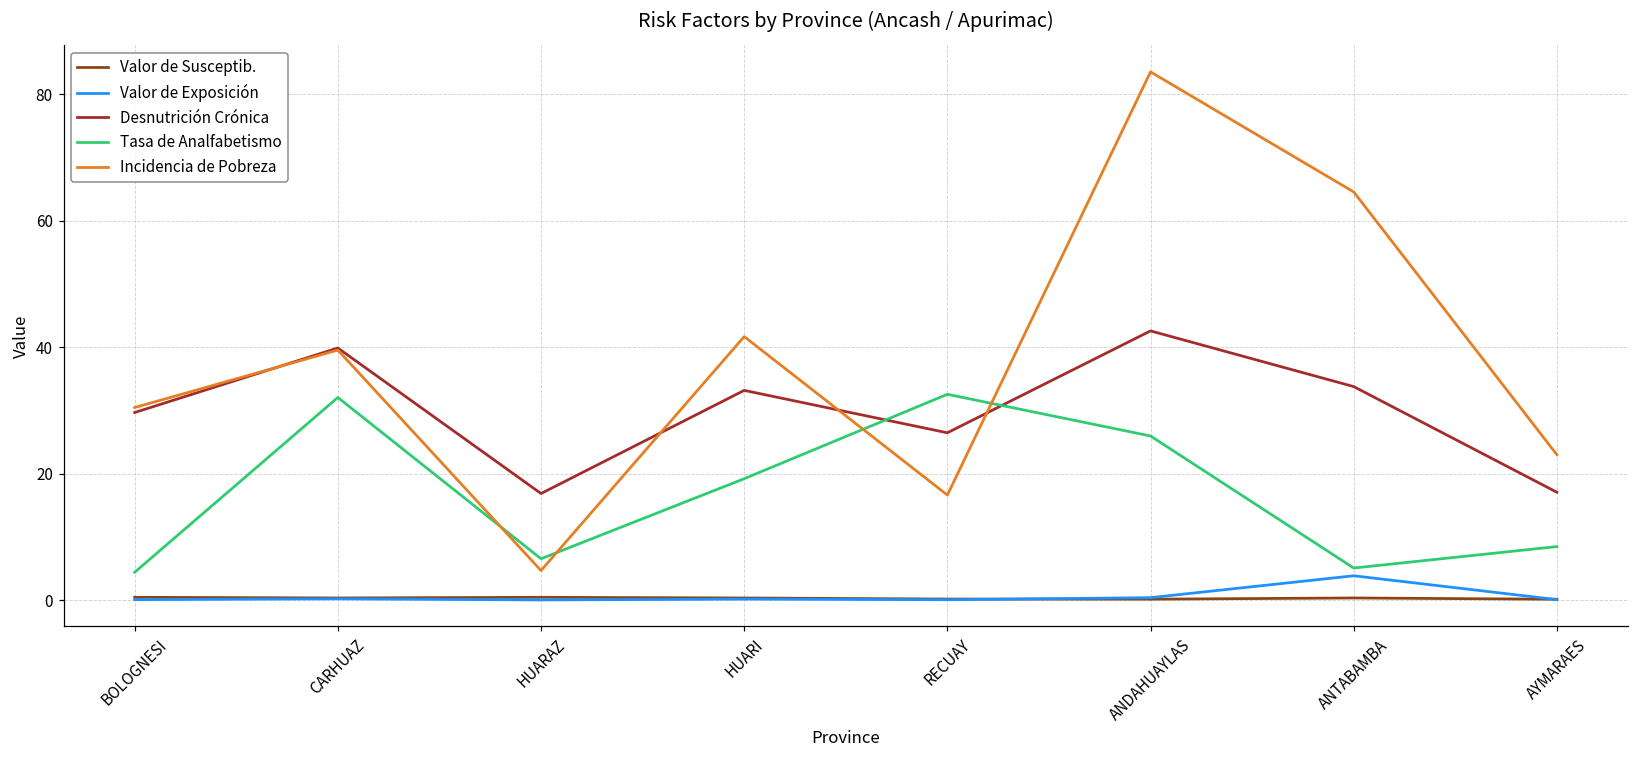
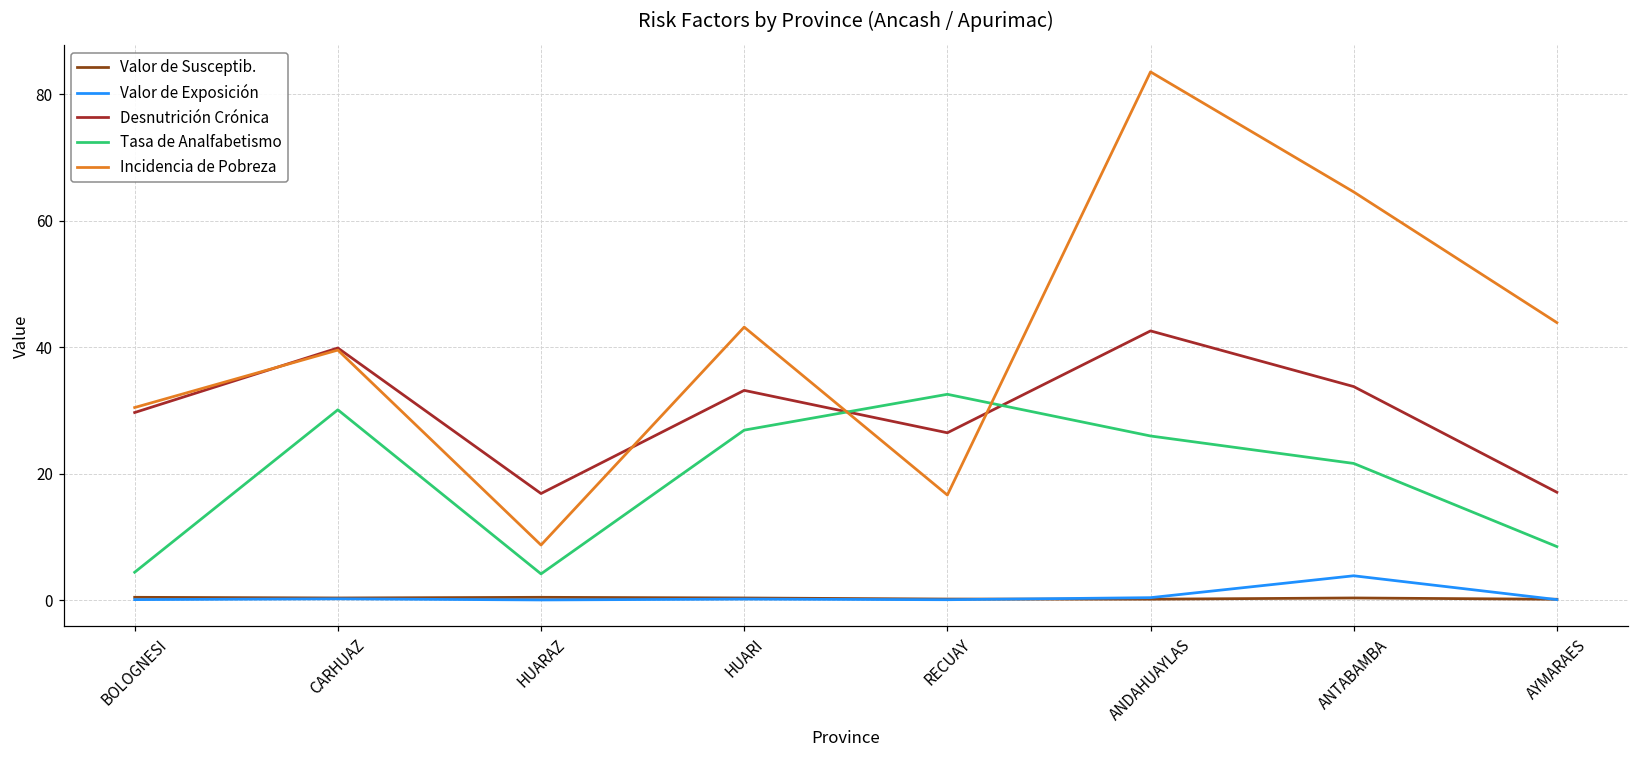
  {
    "Valor de Exposición": {
      "ANTABAMBA": 4
    },
    "Tasa de Analfabetismo": {
      "BOLOGNESI": 4,
-     "CARHUAZ": 32,
-     "HUARAZ": 7,
-     "HUARI": 19,
+     "CARHUAZ": 30,
+     "HUARAZ": 4,
+     "HUARI": 27,
      "RECUAY": 33,
      "ANDAHUAYLAS": 26,
-     "ANTABAMBA": 5,
+     "ANTABAMBA": 22,
      "AYMARAES": 9
    },
    "Incidencia de Pobreza": {
      "BOLOGNESI": 30,
-     "HUARAZ": 5,
-     "HUARI": 42,
+     "HUARAZ": 9,
+     "HUARI": 43,
      "RECUAY": 17,
      "ANDAHUAYLAS": 84,
      "ANTABAMBA": 65,
-     "AYMARAES": 23
+     "AYMARAES": 44
    }
  }
